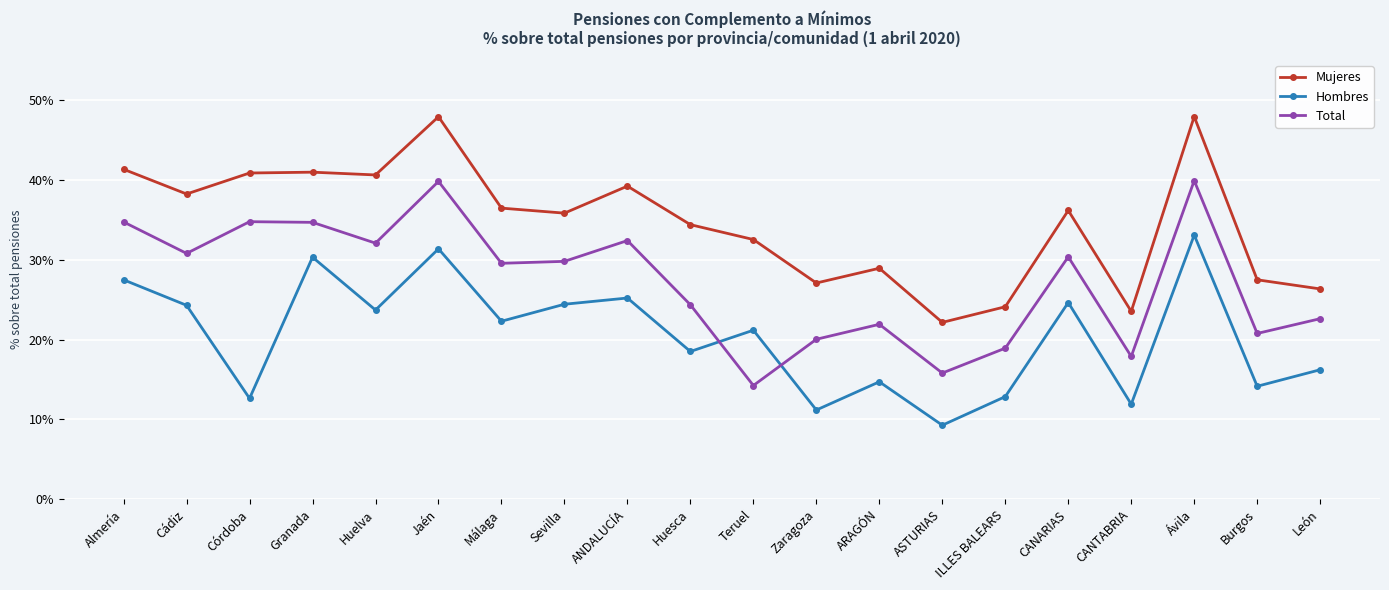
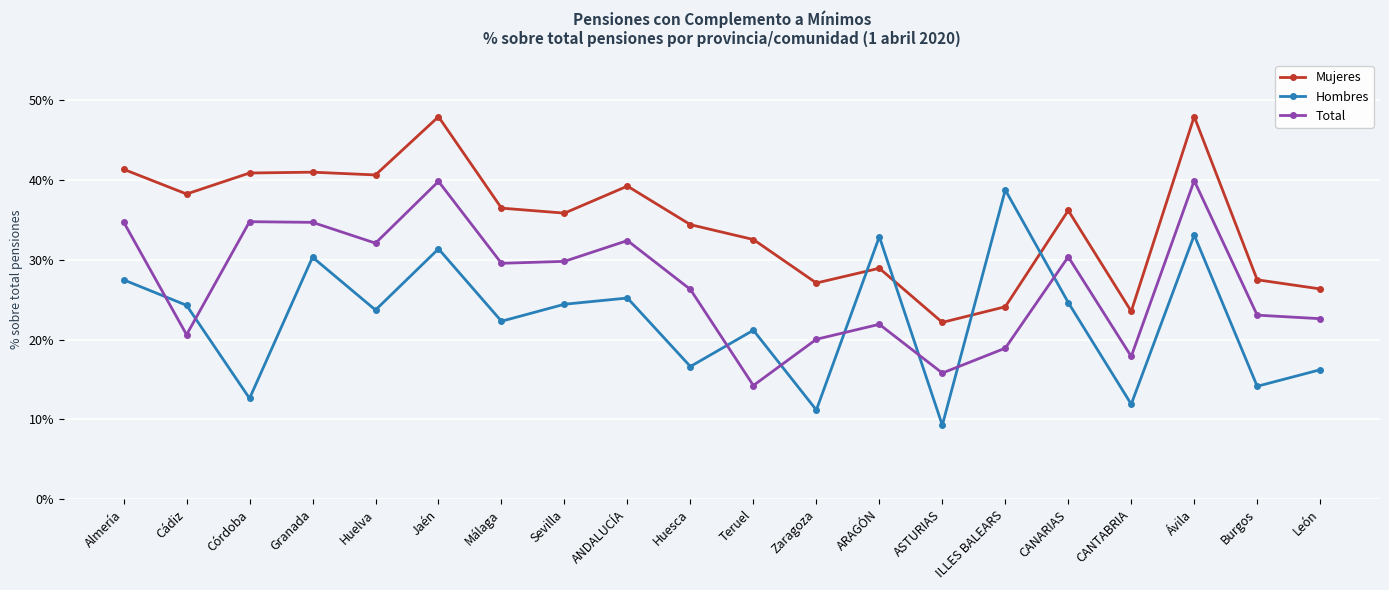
  {
    "Mujeres": {
      "Almería": "41%",
      "Cádiz": "38%",
      "Córdoba": "41%",
      "Granada": "41%",
      "Huelva": "41%",
      "Jaén": "48%",
      "Málaga": "36%",
      "Sevilla": "36%",
      "ANDALUCÍA": "39%",
      "Huesca": "34%",
      "Teruel": "33%",
      "Zaragoza": "27%",
      "ARAGÓN": "29%",
      "ASTURIAS": "22%",
      "ILLES BALEARS": "24%",
      "CANARIAS": "36%",
      "CANTABRIA": "24%",
      "Ávila": "48%",
      "Burgos": "27%",
      "León": "26%"
    },
    "Hombres": {
      "Almería": "27%",
      "Cádiz": "24%",
      "Córdoba": "13%",
      "Granada": "30%",
      "Huelva": "24%",
      "Jaén": "31%",
      "Málaga": "22%",
      "Sevilla": "24%",
      "ANDALUCÍA": "25%",
-     "Huesca": "19%",
+     "Huesca": "17%",
      "Teruel": "21%",
      "Zaragoza": "11%",
-     "ARAGÓN": "15%",
+     "ARAGÓN": "33%",
      "ASTURIAS": "9%",
-     "ILLES BALEARS": "13%",
+     "ILLES BALEARS": "39%",
      "CANARIAS": "25%",
      "CANTABRIA": "12%",
      "Ávila": "33%",
      "Burgos": "14%",
      "León": "16%"
    },
    "Total": {
      "Almería": "35%",
-     "Cádiz": "31%",
+     "Cádiz": "21%",
      "Córdoba": "35%",
      "Granada": "35%",
      "Huelva": "32%",
      "Jaén": "40%",
      "Málaga": "30%",
      "Sevilla": "30%",
      "ANDALUCÍA": "32%",
-     "Huesca": "24%",
+     "Huesca": "26%",
      "Teruel": "14%",
      "Zaragoza": "20%",
      "ARAGÓN": "22%",
      "ASTURIAS": "16%",
      "ILLES BALEARS": "19%",
      "CANARIAS": "30%",
      "CANTABRIA": "18%",
      "Ávila": "40%",
-     "Burgos": "21%",
+     "Burgos": "23%",
      "León": "23%"
    }
  }
